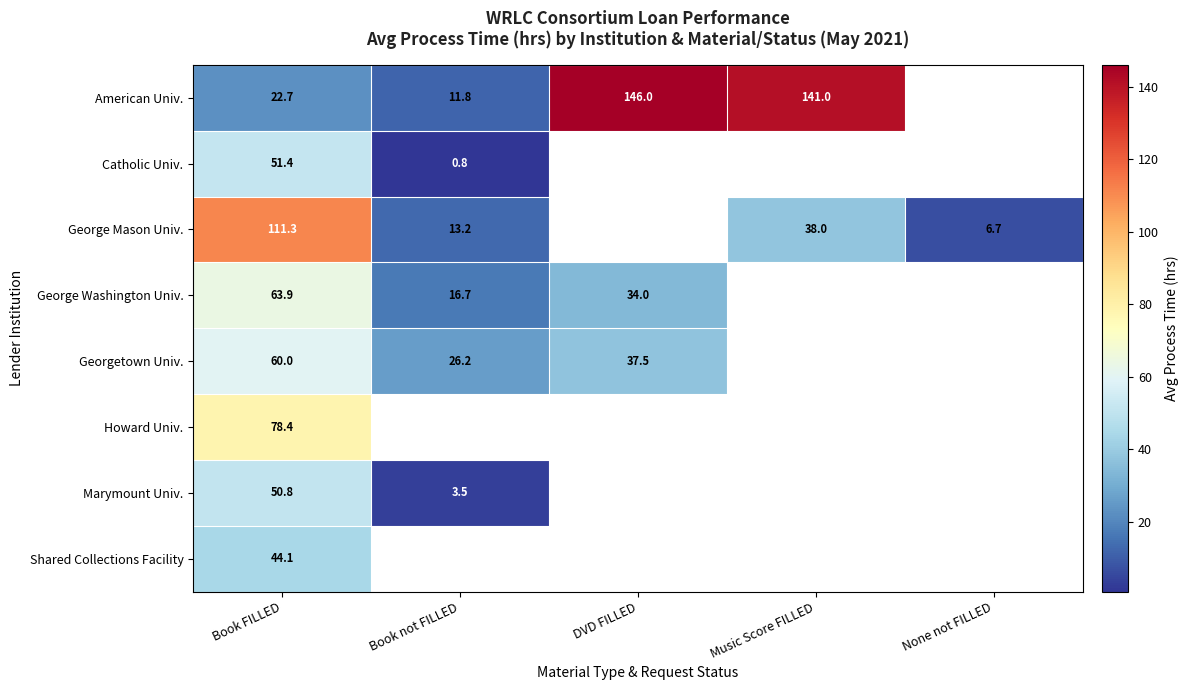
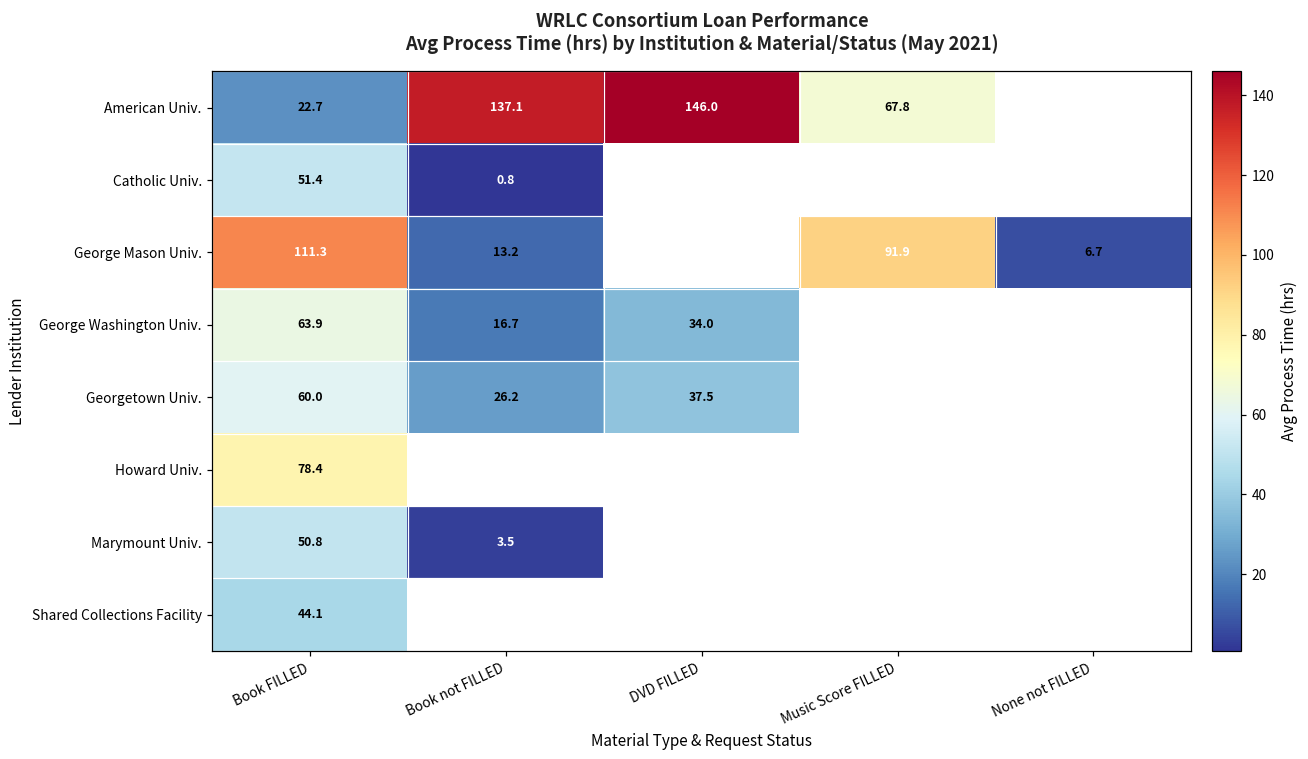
  {
    "American Univ.": {
      "Book FILLED": 22.7,
-     "Book not FILLED": 11.8,
+     "Book not FILLED": 137.1,
      "DVD FILLED": 146.0,
-     "Music Score FILLED": 141.0
+     "Music Score FILLED": 67.8
    },
    "Catholic Univ.": {
      "Book FILLED": 51.4,
      "Book not FILLED": 0.8
    },
    "George Mason Univ.": {
      "Book FILLED": 111.3,
      "Book not FILLED": 13.2,
-     "Music Score FILLED": 38.0,
+     "Music Score FILLED": 91.9,
      "None not FILLED": 6.7
    },
    "George Washington Univ.": {
      "Book FILLED": 63.9,
      "Book not FILLED": 16.7,
      "DVD FILLED": 34.0
    },
    "Georgetown Univ.": {
      "Book FILLED": 60.0,
      "Book not FILLED": 26.2,
      "DVD FILLED": 37.5
    },
    "Howard Univ.": {
      "Book FILLED": 78.4
    },
    "Marymount Univ.": {
      "Book FILLED": 50.8,
      "Book not FILLED": 3.5
    },
    "Shared Collections Facility": {
      "Book FILLED": 44.1
    }
  }
